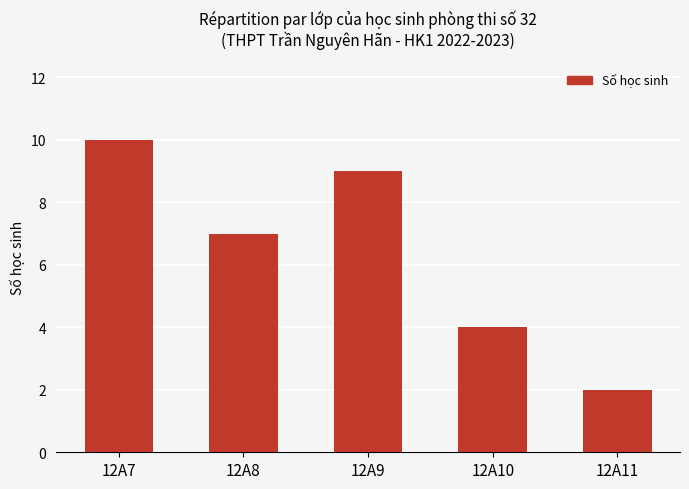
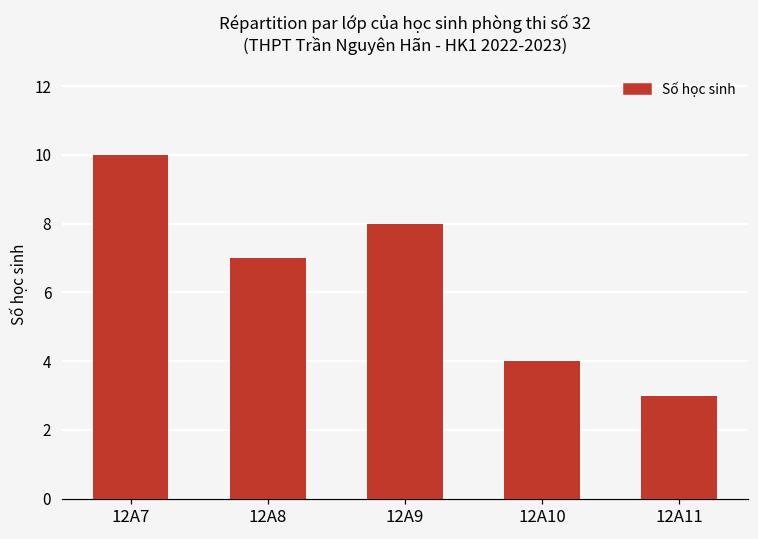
  {
    "12A7": 10,
    "12A8": 7,
-   "12A9": 9,
+   "12A9": 8,
    "12A10": 4,
-   "12A11": 2
+   "12A11": 3
  }
